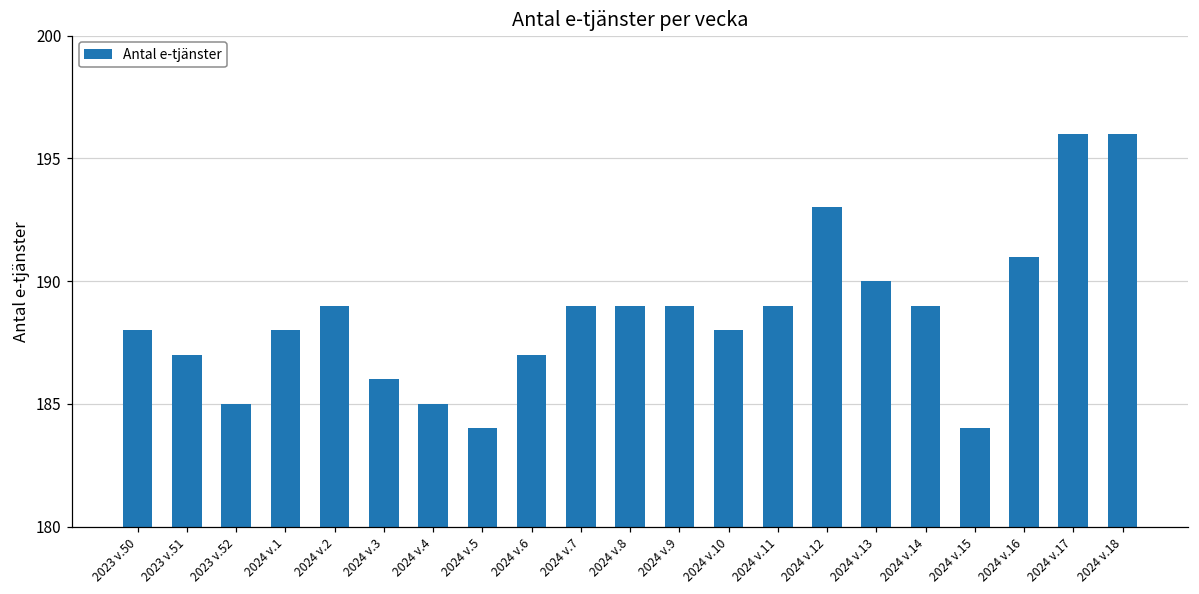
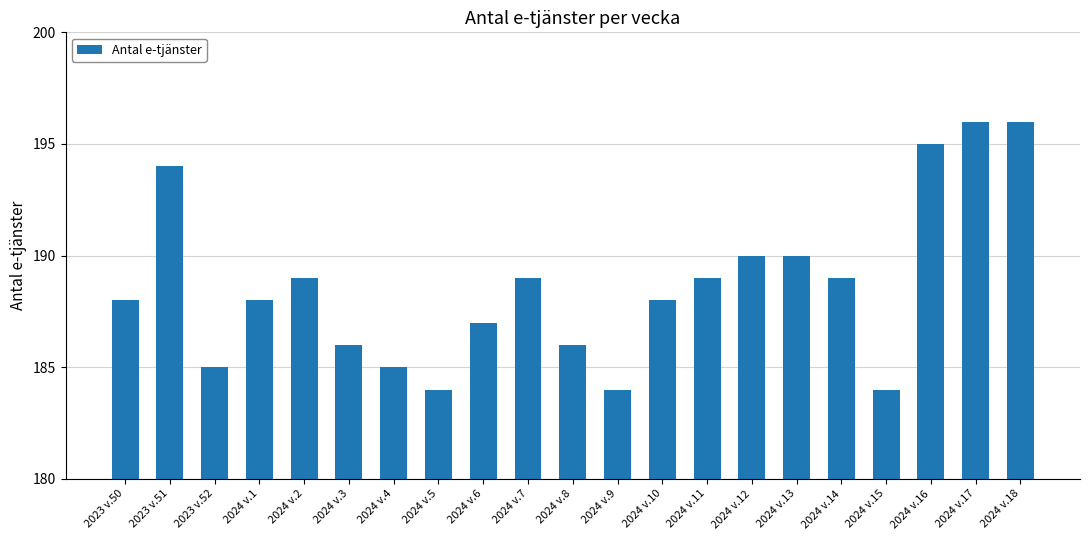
  {
    "2023 v.50": 188,
-   "2023 v.51": 187,
+   "2023 v.51": 194,
    "2023 v.52": 185,
    "2024 v.1": 188,
    "2024 v.2": 189,
    "2024 v.3": 186,
    "2024 v.4": 185,
    "2024 v.5": 184,
    "2024 v.6": 187,
    "2024 v.7": 189,
-   "2024 v.8": 189,
-   "2024 v.9": 189,
+   "2024 v.8": 186,
+   "2024 v.9": 184,
    "2024 v.10": 188,
    "2024 v.11": 189,
-   "2024 v.12": 193,
+   "2024 v.12": 190,
    "2024 v.13": 190,
    "2024 v.14": 189,
    "2024 v.15": 184,
-   "2024 v.16": 191,
+   "2024 v.16": 195,
    "2024 v.17": 196,
    "2024 v.18": 196
  }
